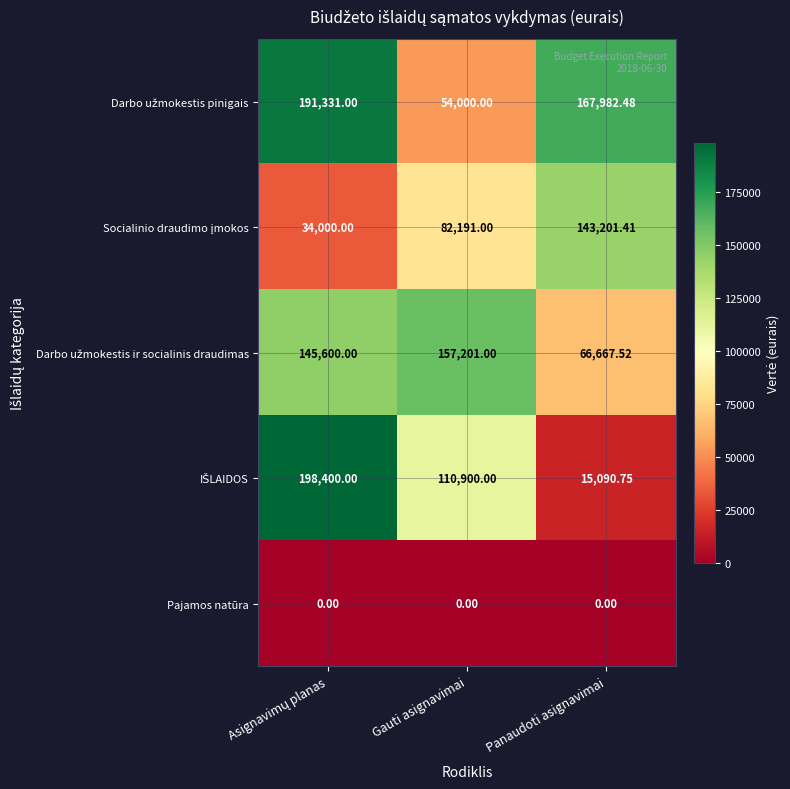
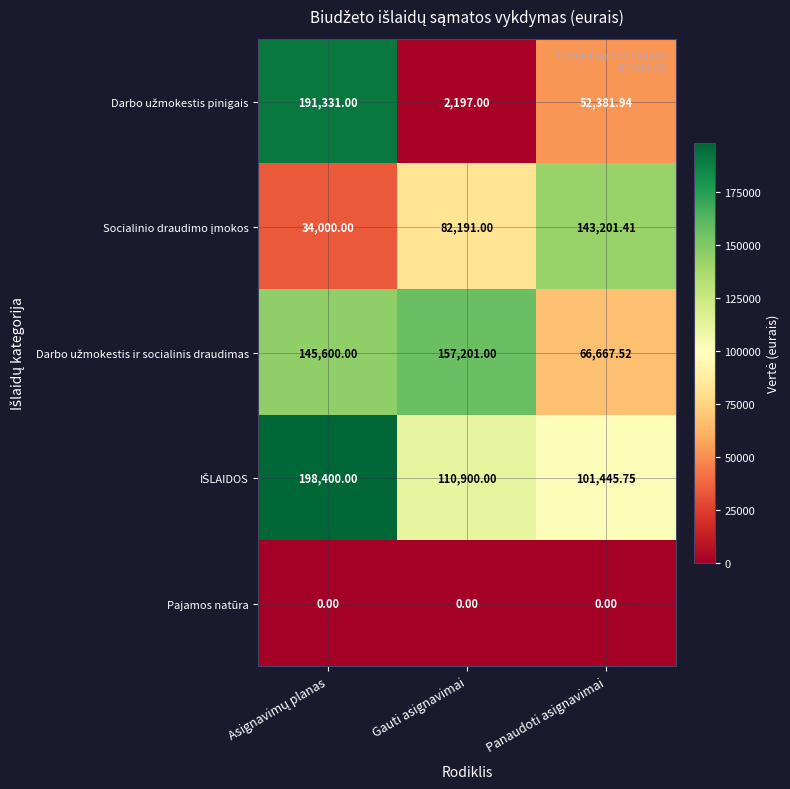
  {
    "Darbo užmokestis pinigais": {
      "Asignavimų planas": "191,331.00",
-     "Gauti asignavimai": "54,000.00",
-     "Panaudoti asignavimai": "167,982.48"
+     "Gauti asignavimai": "2,197.00",
+     "Panaudoti asignavimai": "52,381.94"
    },
    "Socialinio draudimo įmokos": {
      "Asignavimų planas": "34,000.00",
      "Gauti asignavimai": "82,191.00",
      "Panaudoti asignavimai": "143,201.41"
    },
    "Darbo užmokestis ir socialinis draudimas": {
      "Asignavimų planas": "145,600.00",
      "Gauti asignavimai": "157,201.00",
      "Panaudoti asignavimai": "66,667.52"
    },
    "IŠLAIDOS": {
      "Asignavimų planas": "198,400.00",
      "Gauti asignavimai": "110,900.00",
-     "Panaudoti asignavimai": "15,090.75"
+     "Panaudoti asignavimai": "101,445.75"
    },
    "Pajamos natūra": {
      "Asignavimų planas": "0.00",
      "Gauti asignavimai": "0.00",
      "Panaudoti asignavimai": "0.00"
    }
  }
